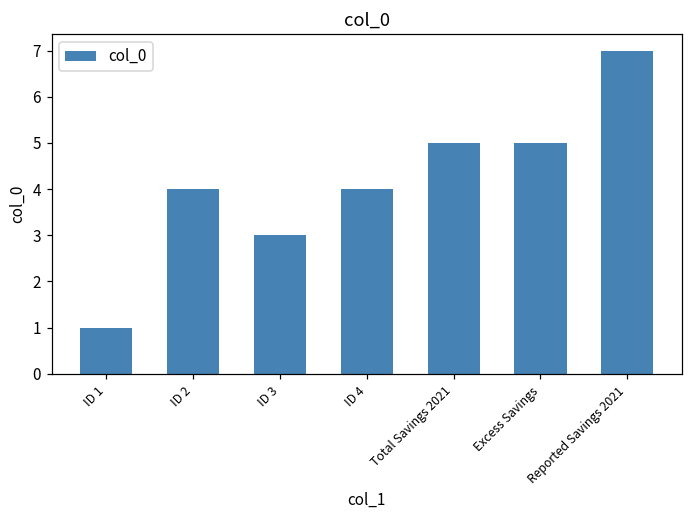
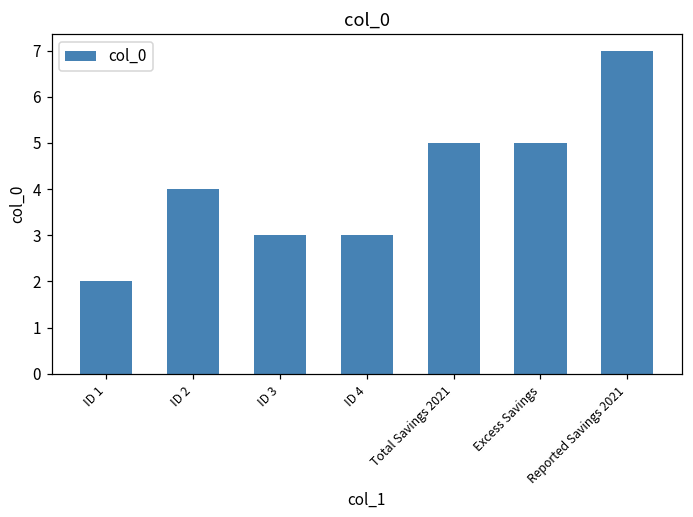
  {
-   "ID 1": 1,
+   "ID 1": 2,
    "ID 2": 4,
    "ID 3": 3,
-   "ID 4": 4,
+   "ID 4": 3,
    "Total Savings 2021": 5,
    "Excess Savings": 5,
    "Reported Savings 2021": 7
  }
